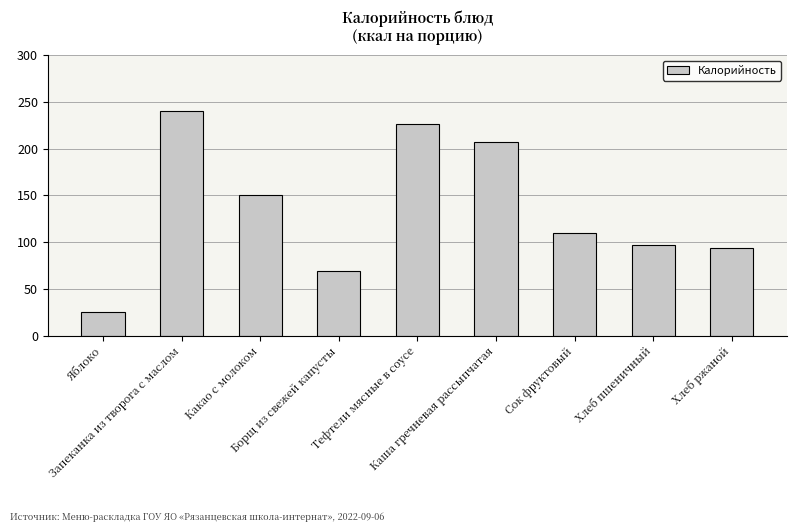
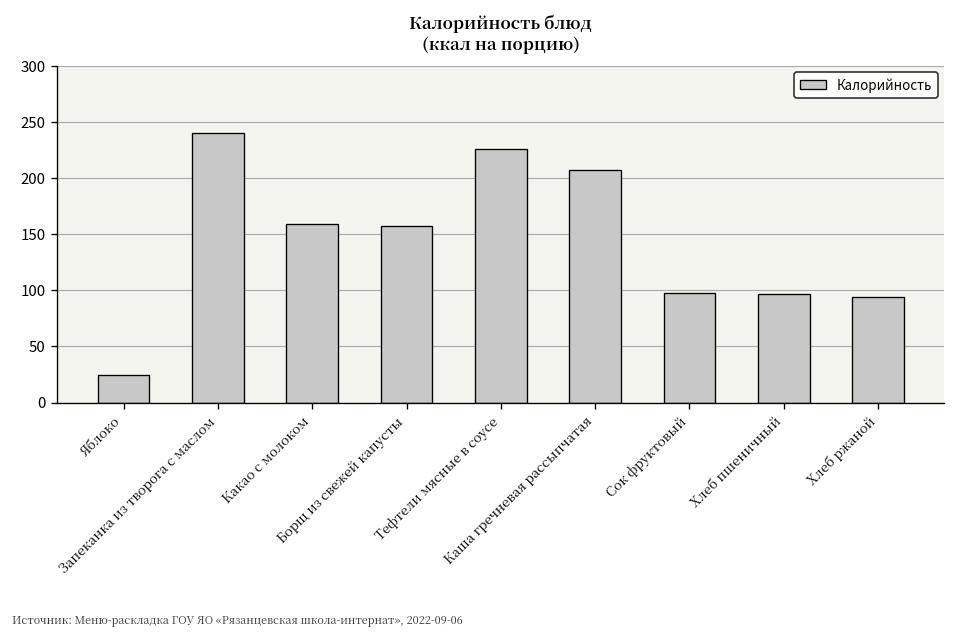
  {
    "Яблоко": 30,
    "Запеканка из творога с маслом": 240,
-   "Какао с молоком": 150,
-   "Борщ из свежей капусты": 70,
+   "Какао с молоком": 160,
+   "Борщ из свежей капусты": 160,
    "Тефтели мясные в соусе": 230,
    "Каша гречневая рассыпчатая": 210,
-   "Сок фруктовый": 110,
+   "Сок фруктовый": 100,
    "Хлеб пшеничный": 100,
    "Хлеб ржаной": 90
  }
